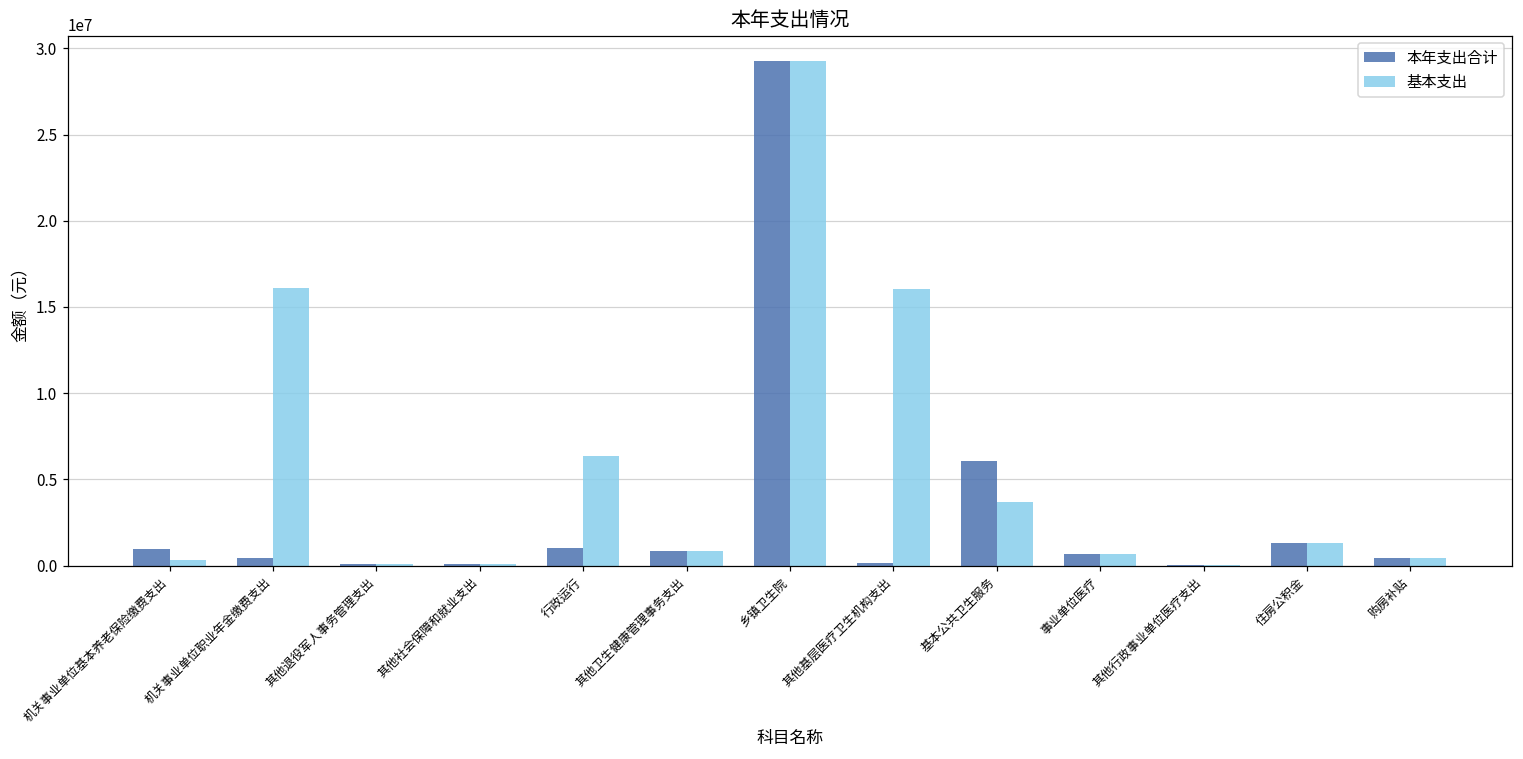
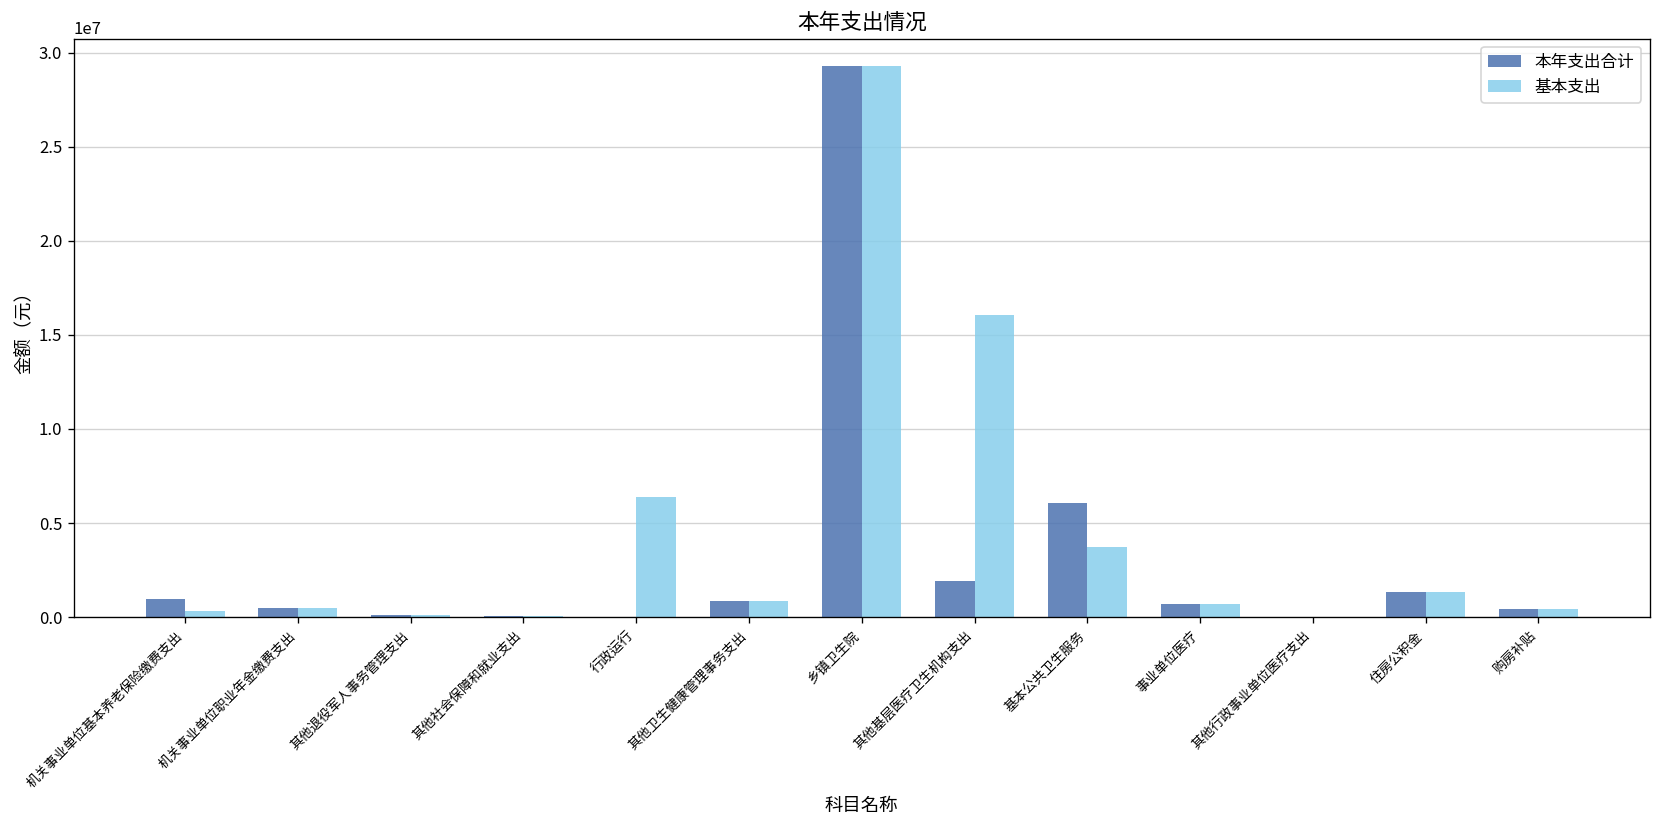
  {
    "本年支出合计": {
      "机关事业单位基本养老保险缴费支出": 900000,
      "机关事业单位职业年金缴费支出": 500000,
-     "行政运行": 1000000,
+     "行政运行": 0,
      "其他卫生健康管理事务支出": 800000,
      "乡镇卫生院": 29300000,
-     "其他基层医疗卫生机构支出": 100000,
+     "其他基层医疗卫生机构支出": 1900000,
      "基本公共卫生服务": 6100000,
      "事业单位医疗": 700000,
      "住房公积金": 1300000,
      "购房补贴": 500000
    },
    "基本支出": {
      "机关事业单位基本养老保险缴费支出": 300000,
-     "机关事业单位职业年金缴费支出": 16100000,
+     "机关事业单位职业年金缴费支出": 500000,
      "行政运行": 6400000,
      "其他卫生健康管理事务支出": 800000,
      "乡镇卫生院": 29300000,
      "其他基层医疗卫生机构支出": 16100000,
      "基本公共卫生服务": 3700000,
      "事业单位医疗": 700000,
      "住房公积金": 1300000,
      "购房补贴": 500000
    }
  }
